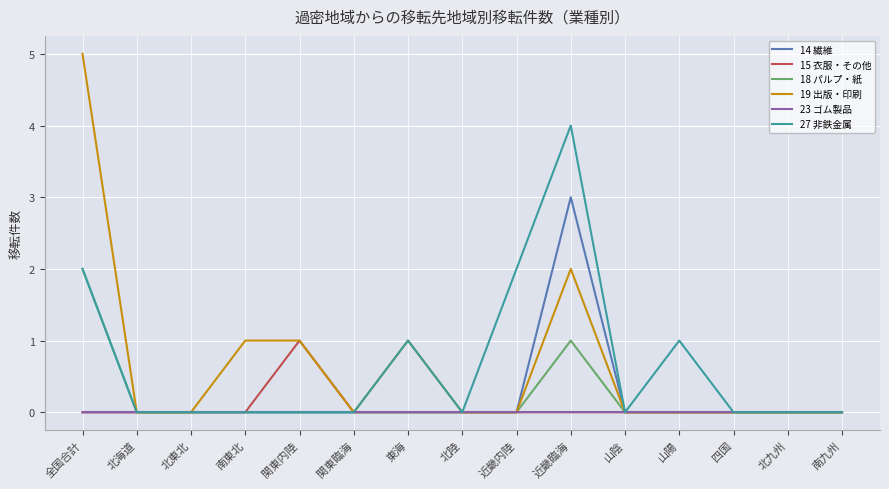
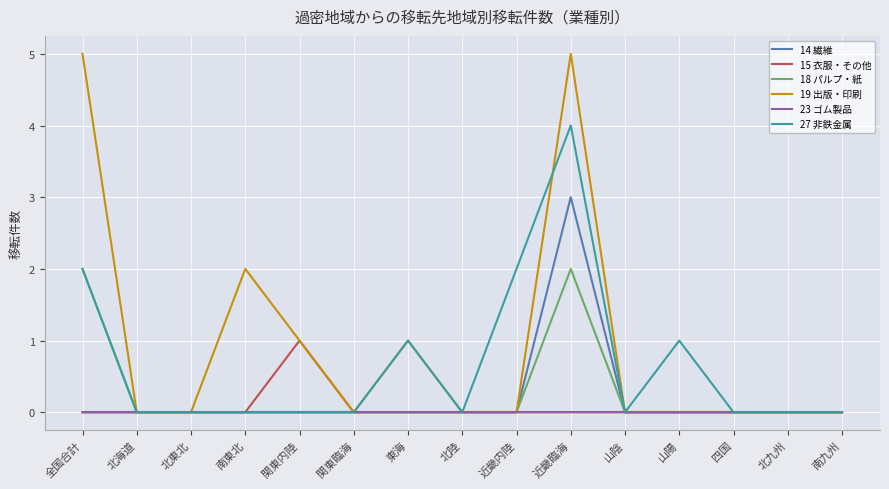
  {
    "18 パルプ・紙": {
-     "近畿臨海": 1
+     "近畿臨海": 2
    },
    "19 出版・印刷": {
      "全国合計": 5,
-     "南東北": 1,
-     "近畿臨海": 2
+     "南東北": 2,
+     "近畿臨海": 5
    }
  }
